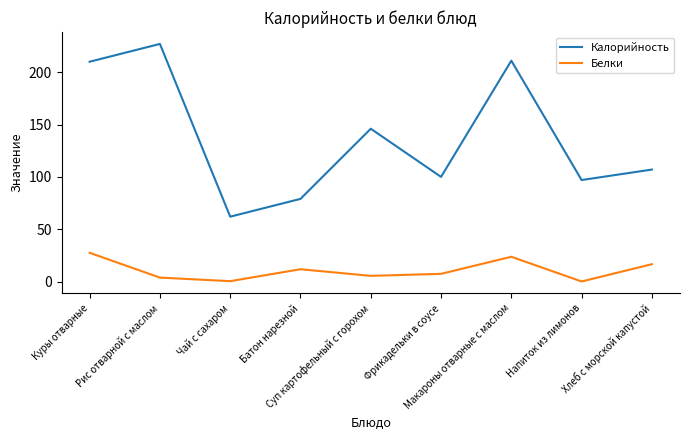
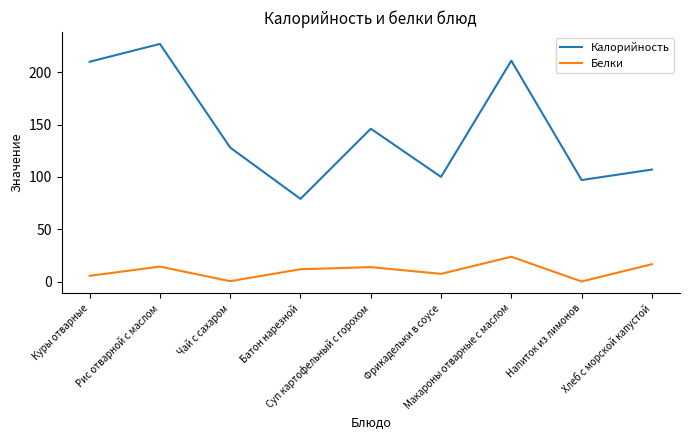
  {
    "Калорийность": {
      "Куры отварные": 210,
      "Рис отварной с маслом": 227,
-     "Чай с сахаром": 62,
+     "Чай с сахаром": 128,
      "Батон нарезной": 79,
      "Суп картофельный с горохом": 146,
      "Фрикадельки в соусе": 100,
      "Макароны отварные с маслом": 211,
      "Напиток из лимонов": 97,
      "Хлеб с морской капустой": 107
    },
    "Белки": {
-     "Куры отварные": 28,
-     "Рис отварной с маслом": 4,
+     "Куры отварные": 6,
+     "Рис отварной с маслом": 14,
      "Чай с сахаром": 0,
      "Батон нарезной": 12,
-     "Суп картофельный с горохом": 5,
+     "Суп картофельный с горохом": 14,
      "Фрикадельки в соусе": 7,
      "Макароны отварные с маслом": 24,
      "Напиток из лимонов": 0,
      "Хлеб с морской капустой": 17
    }
  }
